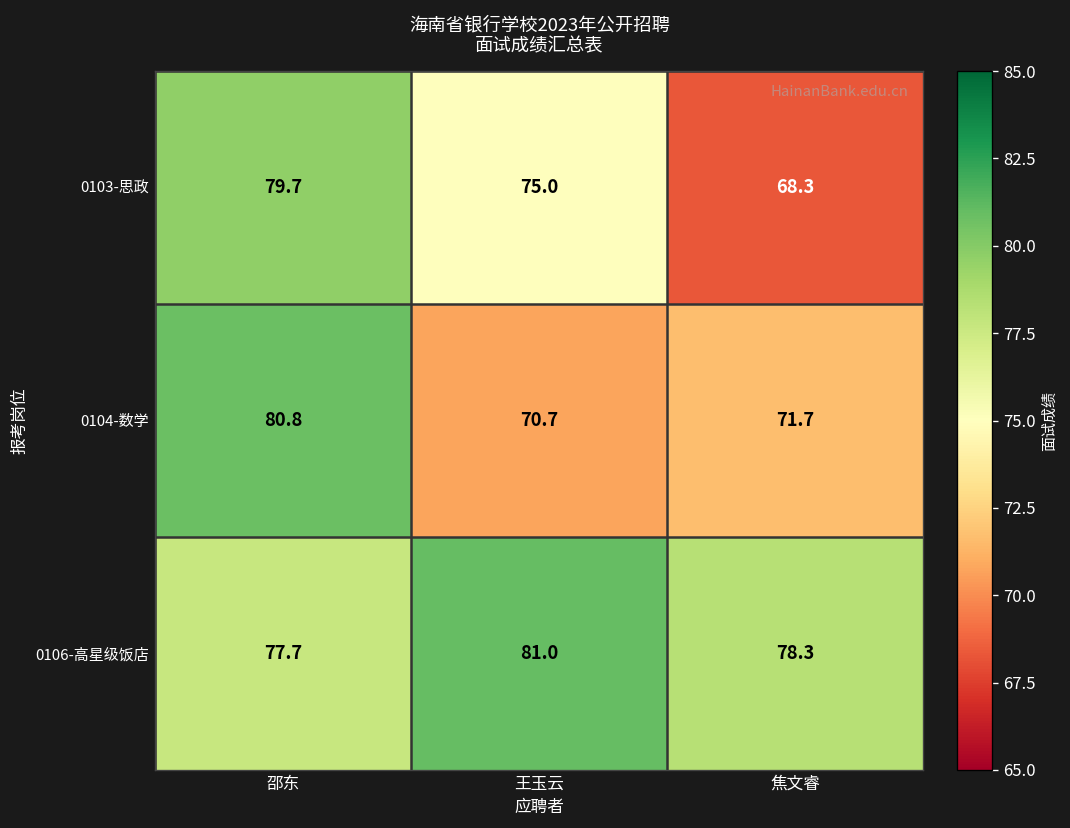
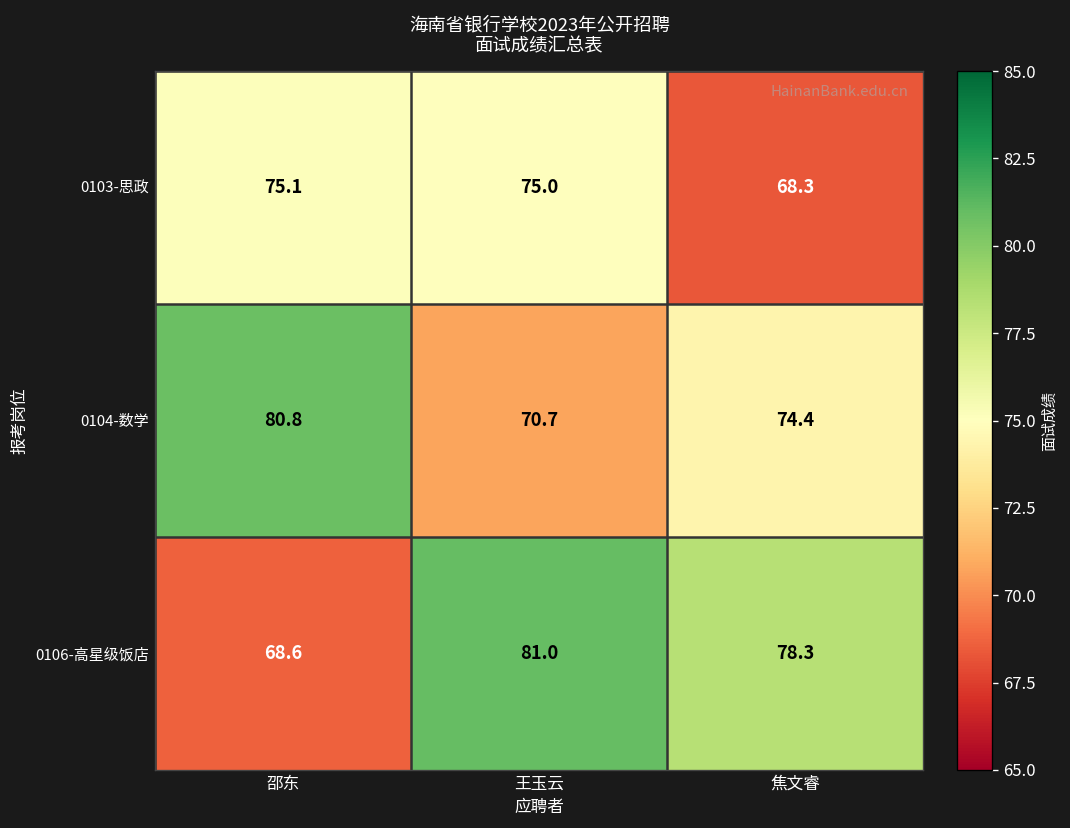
  {
    "0103-思政": {
-     "邵东": 79.7,
+     "邵东": 75.1,
      "王玉云": 75.0
    },
    "0104-数学": {
      "邵东": 80.8,
      "王玉云": 70.7,
-     "焦文睿": 71.7
+     "焦文睿": 74.4
    },
    "0106-高星级饭店": {
-     "邵东": 77.7,
+     "邵东": 68.6,
      "王玉云": 81.0,
      "焦文睿": 78.3
    }
  }
